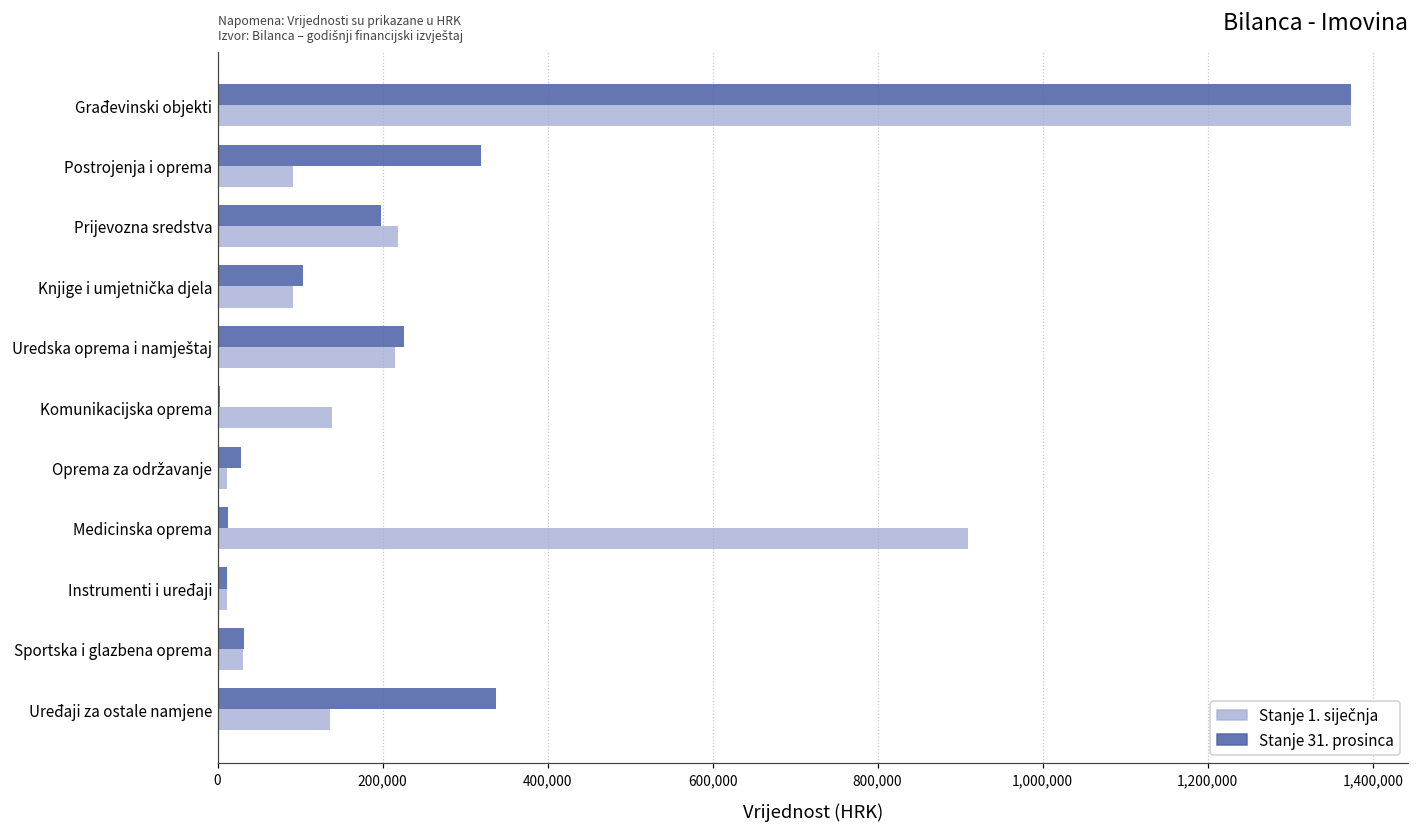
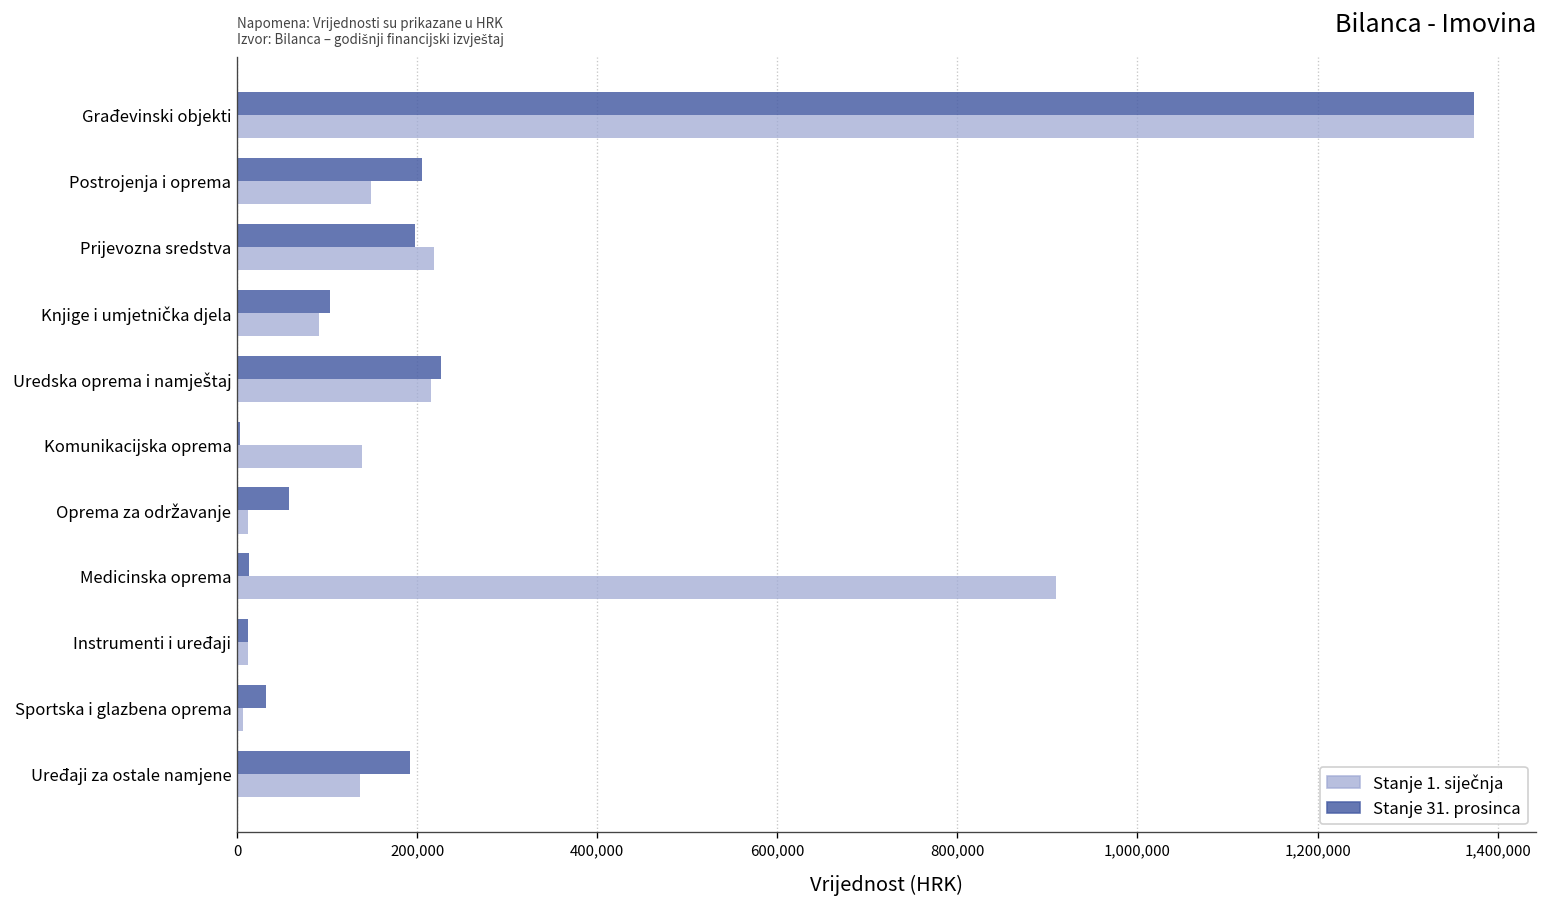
  {
    "Stanje 1. siječnja": {
      "Građevinski objekti": "1,370,000",
-     "Postrojenja i oprema": "90,000",
+     "Postrojenja i oprema": "150,000",
      "Prijevozna sredstva": "220,000",
      "Knjige i umjetnička djela": "90,000",
      "Uredska oprema i namještaj": "220,000",
      "Komunikacijska oprema": "140,000",
      "Oprema za održavanje": "10,000",
      "Medicinska oprema": "910,000",
      "Instrumenti i uređaji": "10,000",
-     "Sportska i glazbena oprema": "30,000",
+     "Sportska i glazbena oprema": "10,000",
      "Uređaji za ostale namjene": "140,000"
    },
    "Stanje 31. prosinca": {
      "Građevinski objekti": "1,370,000",
-     "Postrojenja i oprema": "320,000",
+     "Postrojenja i oprema": "210,000",
      "Prijevozna sredstva": "200,000",
      "Knjige i umjetnička djela": "100,000",
      "Uredska oprema i namještaj": "230,000",
-     "Oprema za održavanje": "30,000",
+     "Oprema za održavanje": "60,000",
      "Medicinska oprema": "10,000",
      "Instrumenti i uređaji": "10,000",
      "Sportska i glazbena oprema": "30,000",
-     "Uređaji za ostale namjene": "340,000"
+     "Uređaji za ostale namjene": "190,000"
    }
  }
